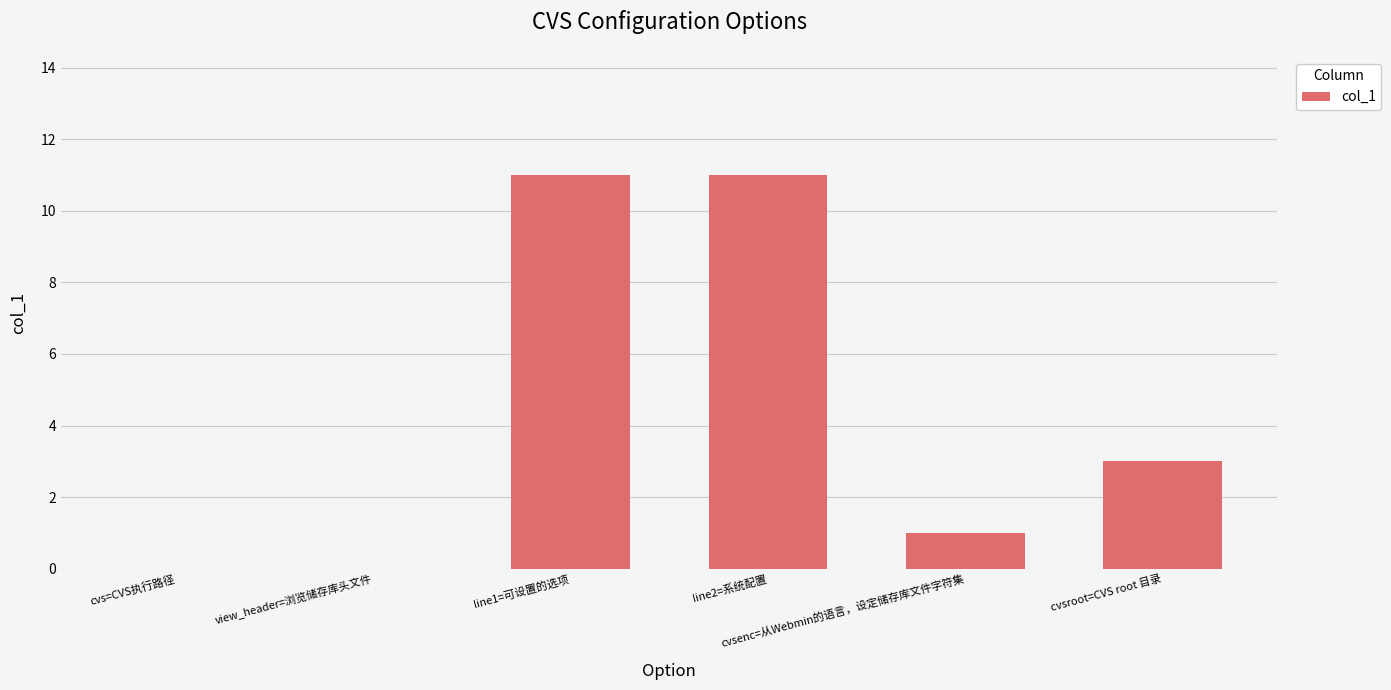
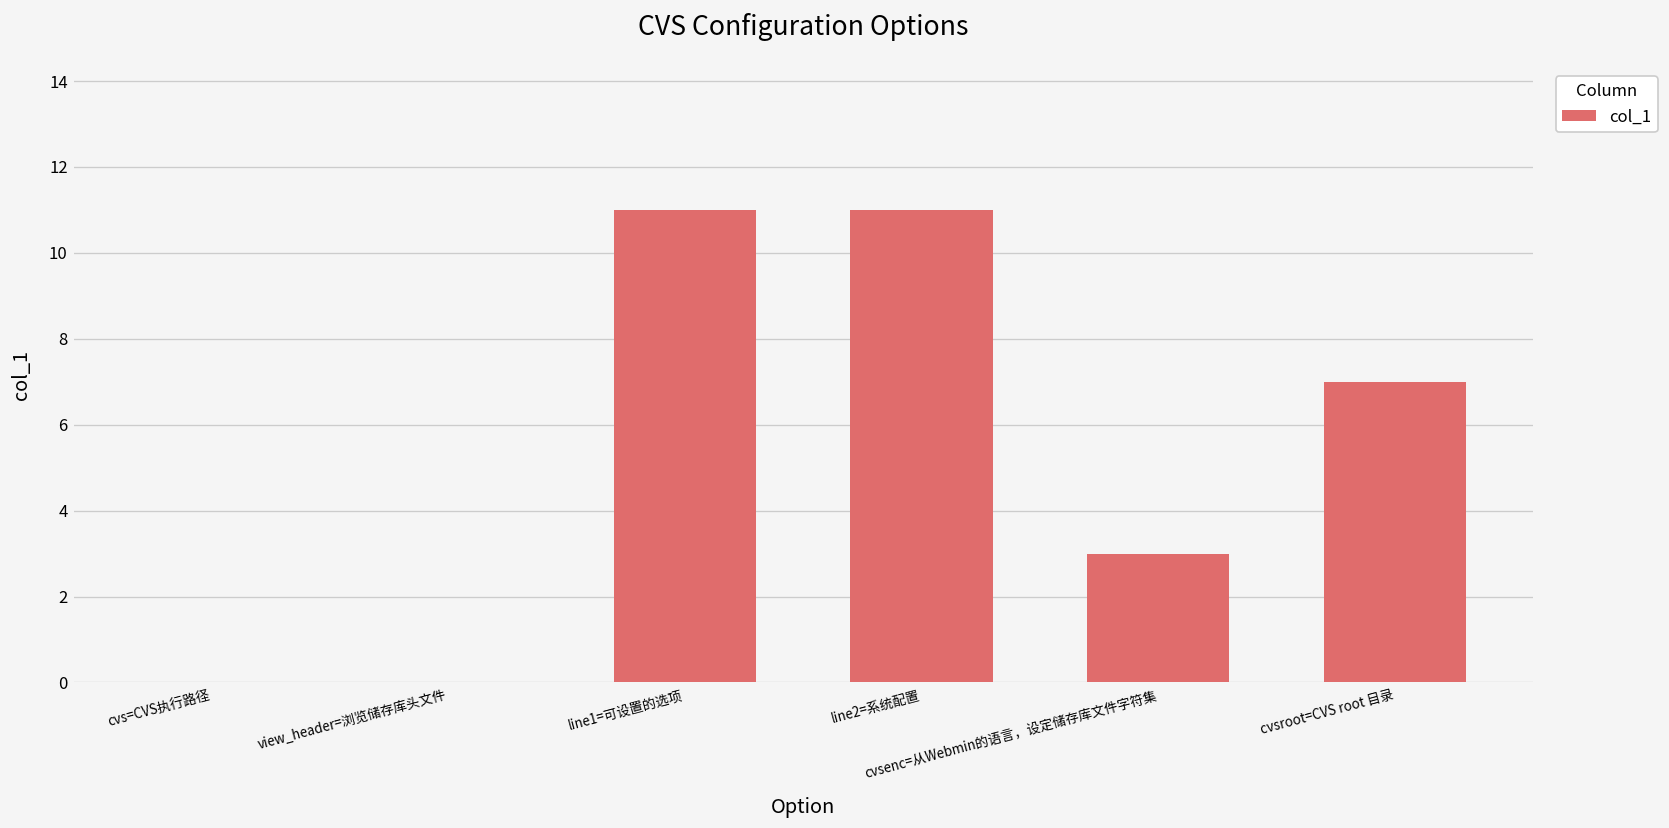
  {
    "cvs=CVS执行路径": 0,
    "view_header=浏览储存库头文件": 0,
    "line1=可设置的选项": 11,
    "line2=系统配置": 11,
-   "cvsenc=从Webmin的语言，设定储存库文件字符集": 1,
-   "cvsroot=CVS root 目录": 3
+   "cvsenc=从Webmin的语言，设定储存库文件字符集": 3,
+   "cvsroot=CVS root 目录": 7
  }
